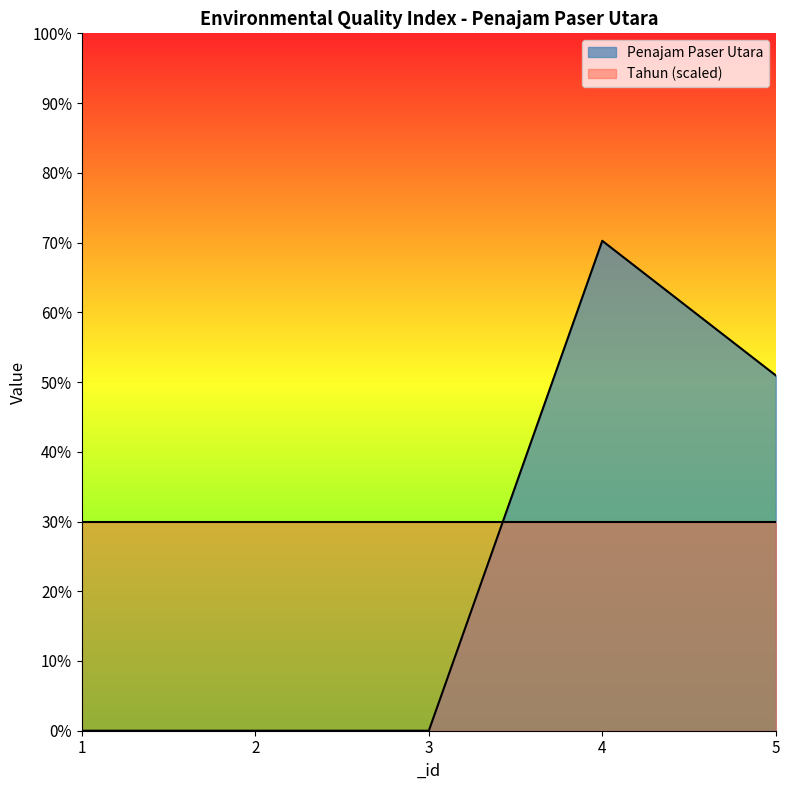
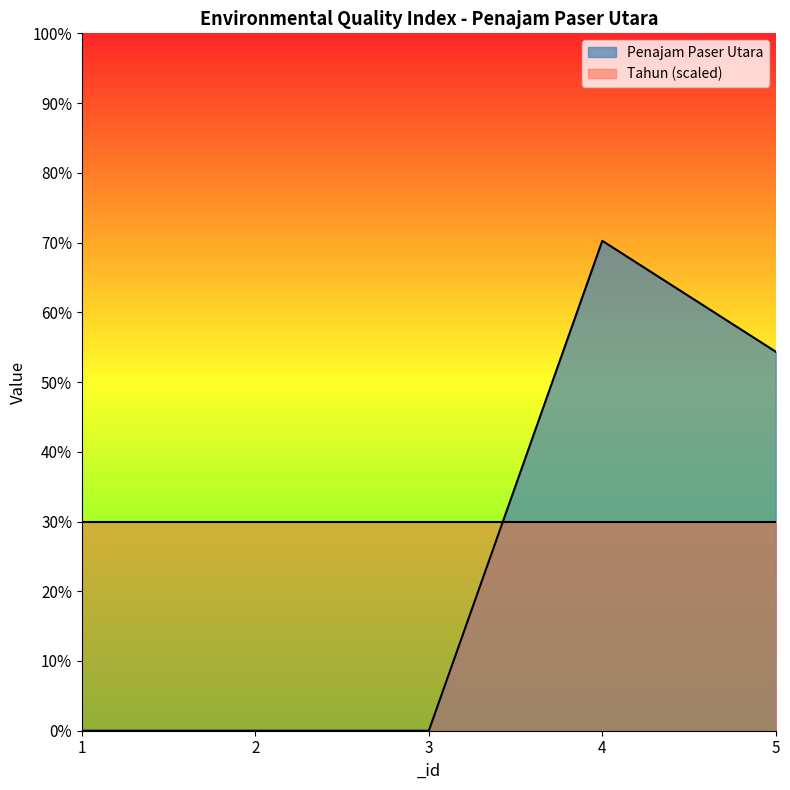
  {
    "Penajam Paser Utara": {
      "1": "0%",
      "2": "0%",
      "3": "0%",
      "4": "70%",
-     "5": "51%"
+     "5": "54%"
    },
    "Tahun (scaled)": {
      "1": "30%",
      "2": "30%",
      "3": "30%",
      "4": "30%",
      "5": "30%"
    }
  }
